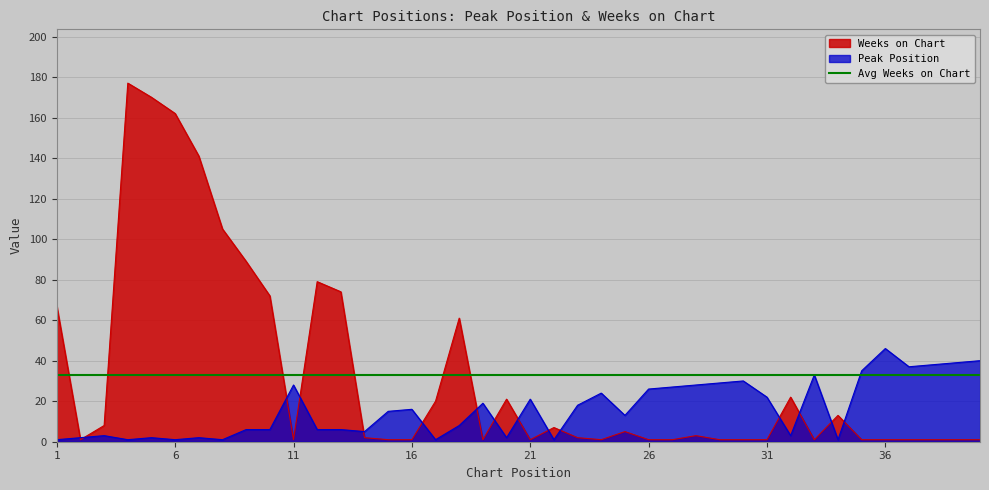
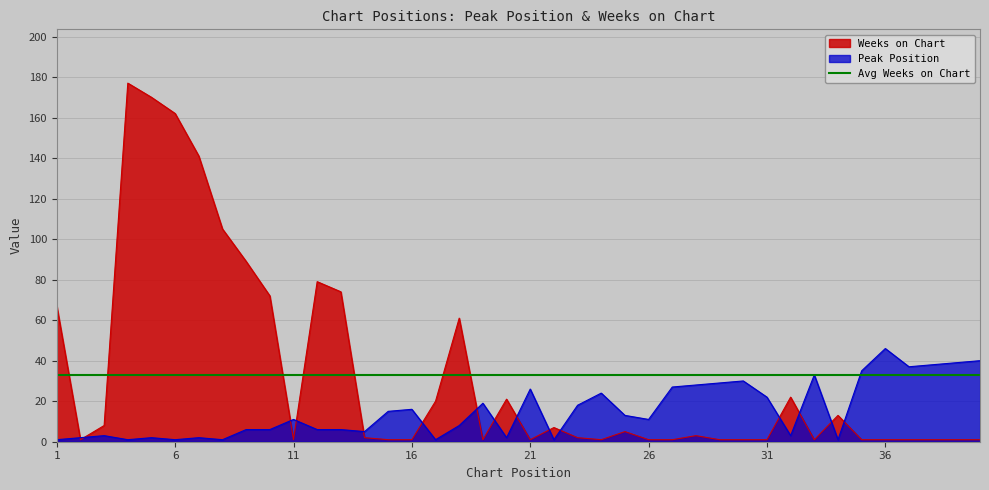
  {
    "Weeks on Chart": {
      "1": 67,
      "6": 162,
      "11": 1,
      "16": 1,
      "21": 1,
      "26": 1,
      "31": 1,
      "36": 1
    },
    "Peak Position": {
      "1": 1,
      "6": 1,
-     "11": 28,
+     "11": 11,
      "16": 16,
-     "21": 21,
-     "26": 26,
+     "21": 26,
+     "26": 11,
      "31": 22,
      "36": 46
    }
  }
